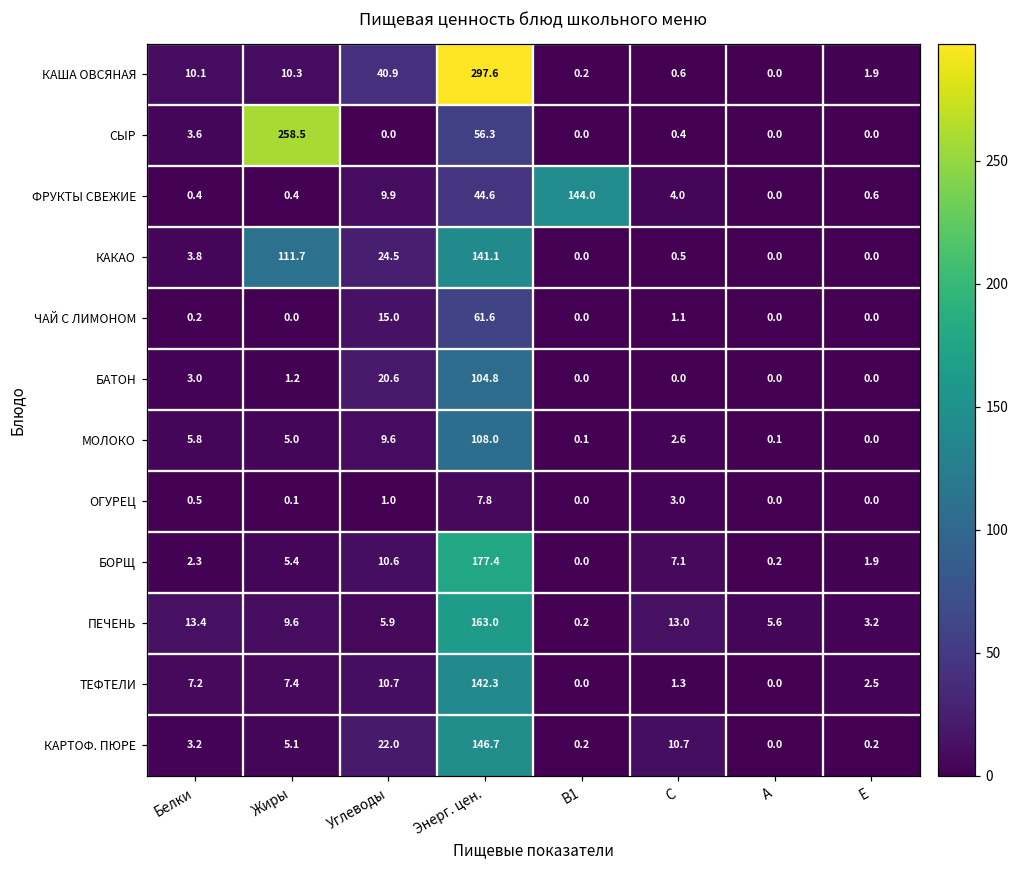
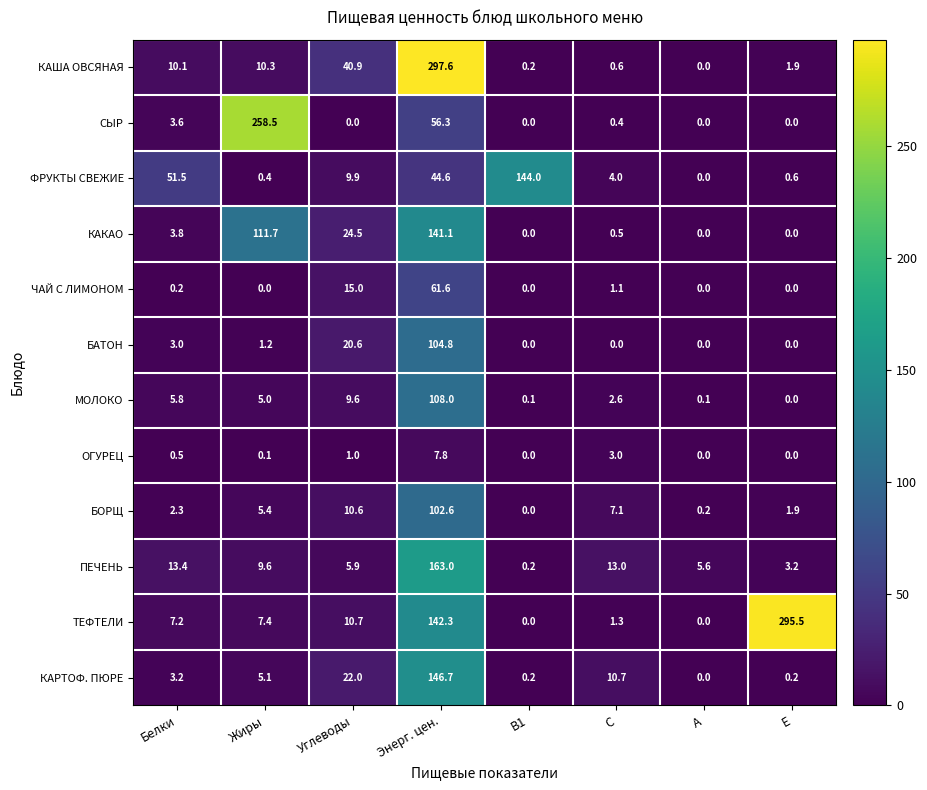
  {
    "КАША ОВСЯНАЯ": {
      "Белки": 10.1,
      "Жиры": 10.3,
      "Углеводы": 40.9,
      "Энерг. цен.": 297.6,
      "В1": 0.2,
      "С": 0.6,
      "А": 0.0,
      "E": 1.9
    },
    "СЫР": {
      "Белки": 3.6,
      "Жиры": 258.5,
      "Углеводы": 0.0,
      "Энерг. цен.": 56.3,
      "В1": 0.0,
      "С": 0.4,
      "А": 0.0,
      "E": 0.0
    },
    "ФРУКТЫ СВЕЖИЕ": {
-     "Белки": 0.4,
+     "Белки": 51.5,
      "Жиры": 0.4,
      "Углеводы": 9.9,
      "Энерг. цен.": 44.6,
      "В1": 144.0,
      "С": 4.0,
      "А": 0.0,
      "E": 0.6
    },
    "КАКАО": {
      "Белки": 3.8,
      "Жиры": 111.7,
      "Углеводы": 24.5,
      "Энерг. цен.": 141.1,
      "В1": 0.0,
      "С": 0.5,
      "А": 0.0,
      "E": 0.0
    },
    "ЧАЙ С ЛИМОНОМ": {
      "Белки": 0.2,
      "Жиры": 0.0,
      "Углеводы": 15.0,
      "Энерг. цен.": 61.6,
      "В1": 0.0,
      "С": 1.1,
      "А": 0.0,
      "E": 0.0
    },
    "БАТОН": {
      "Белки": 3.0,
      "Жиры": 1.2,
      "Углеводы": 20.6,
      "Энерг. цен.": 104.8,
      "В1": 0.0,
      "С": 0.0,
      "А": 0.0,
      "E": 0.0
    },
    "МОЛОКО": {
      "Белки": 5.8,
      "Жиры": 5.0,
      "Углеводы": 9.6,
      "Энерг. цен.": 108.0,
      "В1": 0.1,
      "С": 2.6,
      "А": 0.1,
      "E": 0.0
    },
    "ОГУРЕЦ": {
      "Белки": 0.5,
      "Жиры": 0.1,
      "Углеводы": 1.0,
      "Энерг. цен.": 7.8,
      "В1": 0.0,
      "С": 3.0,
      "А": 0.0,
      "E": 0.0
    },
    "БОРЩ": {
      "Белки": 2.3,
      "Жиры": 5.4,
      "Углеводы": 10.6,
-     "Энерг. цен.": 177.4,
+     "Энерг. цен.": 102.6,
      "В1": 0.0,
      "С": 7.1,
      "А": 0.2,
      "E": 1.9
    },
    "ПЕЧЕНЬ": {
      "Белки": 13.4,
      "Жиры": 9.6,
      "Углеводы": 5.9,
      "Энерг. цен.": 163.0,
      "В1": 0.2,
      "С": 13.0,
      "А": 5.6,
      "E": 3.2
    },
    "ТЕФТЕЛИ": {
      "Белки": 7.2,
      "Жиры": 7.4,
      "Углеводы": 10.7,
      "Энерг. цен.": 142.3,
      "В1": 0.0,
      "С": 1.3,
      "А": 0.0,
-     "E": 2.5
+     "E": 295.5
    },
    "КАРТОФ. ПЮРЕ": {
      "Белки": 3.2,
      "Жиры": 5.1,
      "Углеводы": 22.0,
      "Энерг. цен.": 146.7,
      "В1": 0.2,
      "С": 10.7,
      "А": 0.0,
      "E": 0.2
    }
  }
